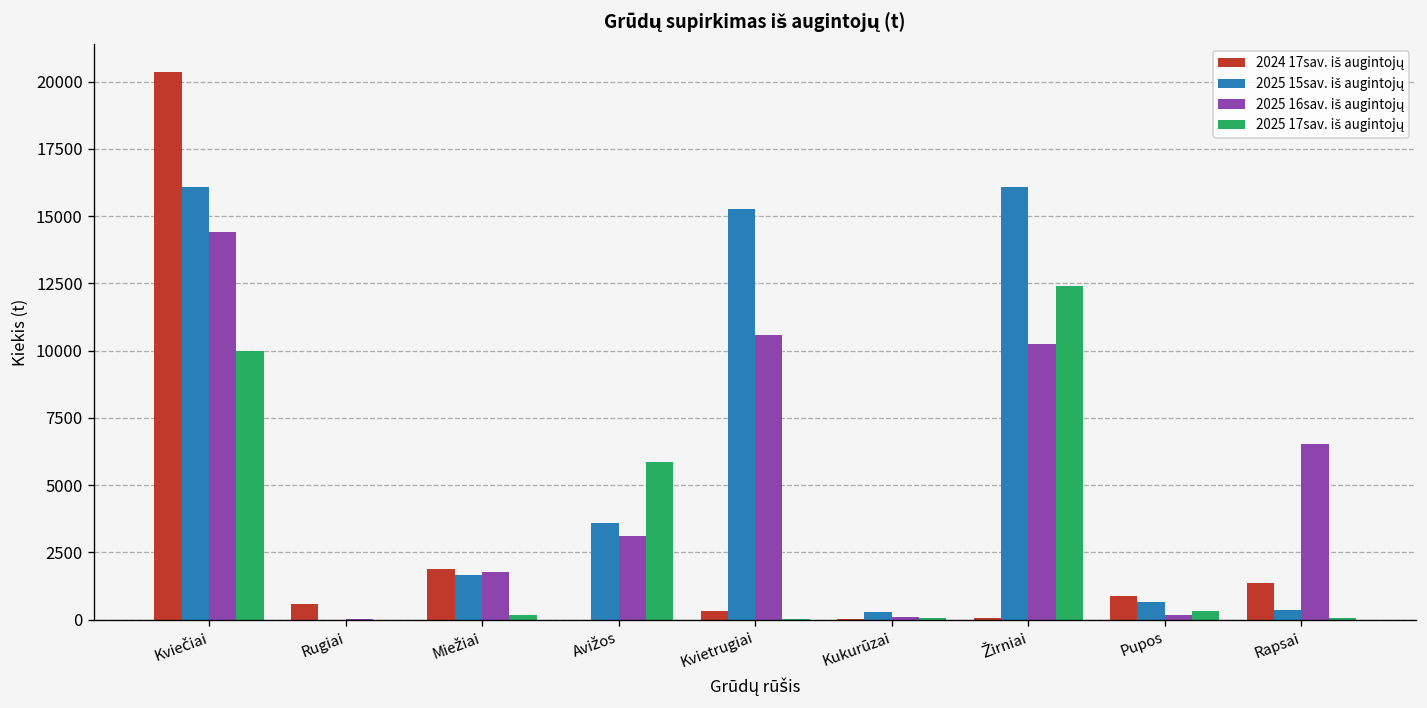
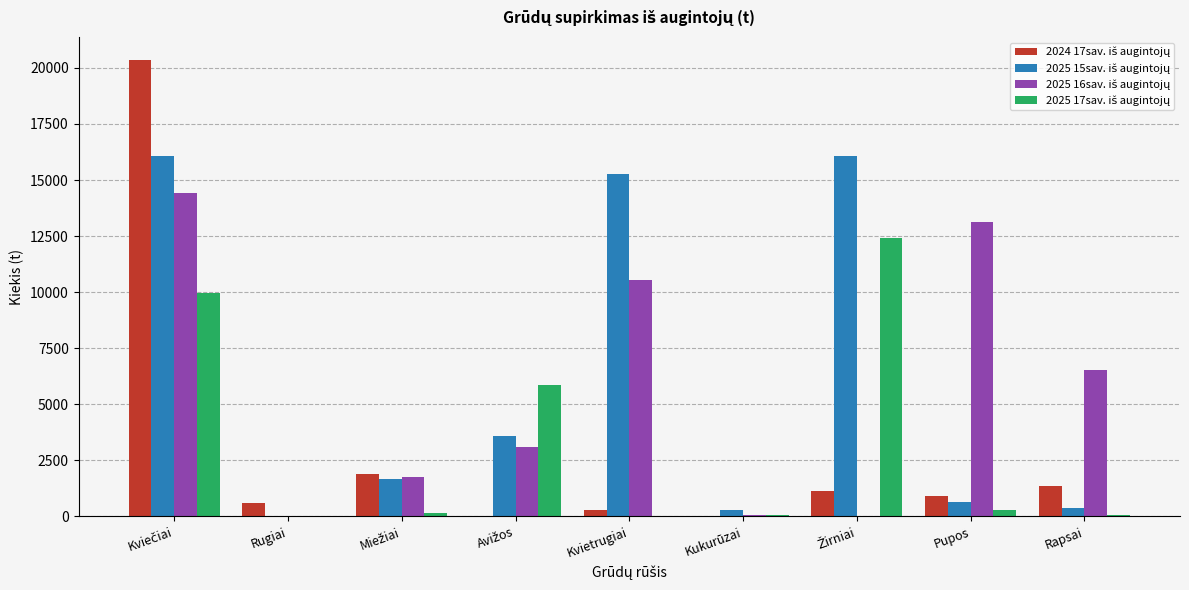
  {
    "2024 17sav. iš augintojų": {
      "Kviečiai": 20400,
      "Rugiai": 600,
      "Miežiai": 1900,
      "Kvietrugiai": 300,
-     "Žirniai": 100,
+     "Žirniai": 1100,
      "Pupos": 900,
      "Rapsai": 1400
    },
    "2025 15sav. iš augintojų": {
      "Kviečiai": 16100,
      "Rugiai": 0,
      "Miežiai": 1700,
      "Avižos": 3600,
      "Kvietrugiai": 15200,
      "Kukurūzai": 300,
      "Žirniai": 16100,
      "Pupos": 700,
      "Rapsai": 400
    },
    "2025 16sav. iš augintojų": {
      "Kviečiai": 14400,
      "Miežiai": 1800,
      "Avižos": 3100,
      "Kvietrugiai": 10600,
-     "Žirniai": 10300,
-     "Pupos": 200,
+     "Žirniai": 0,
+     "Pupos": 13100,
      "Rapsai": 6500
    },
    "2025 17sav. iš augintojų": {
      "Kviečiai": 10000,
      "Rugiai": 0,
      "Miežiai": 200,
      "Avižos": 5900,
      "Žirniai": 12400,
      "Pupos": 300
    }
  }
